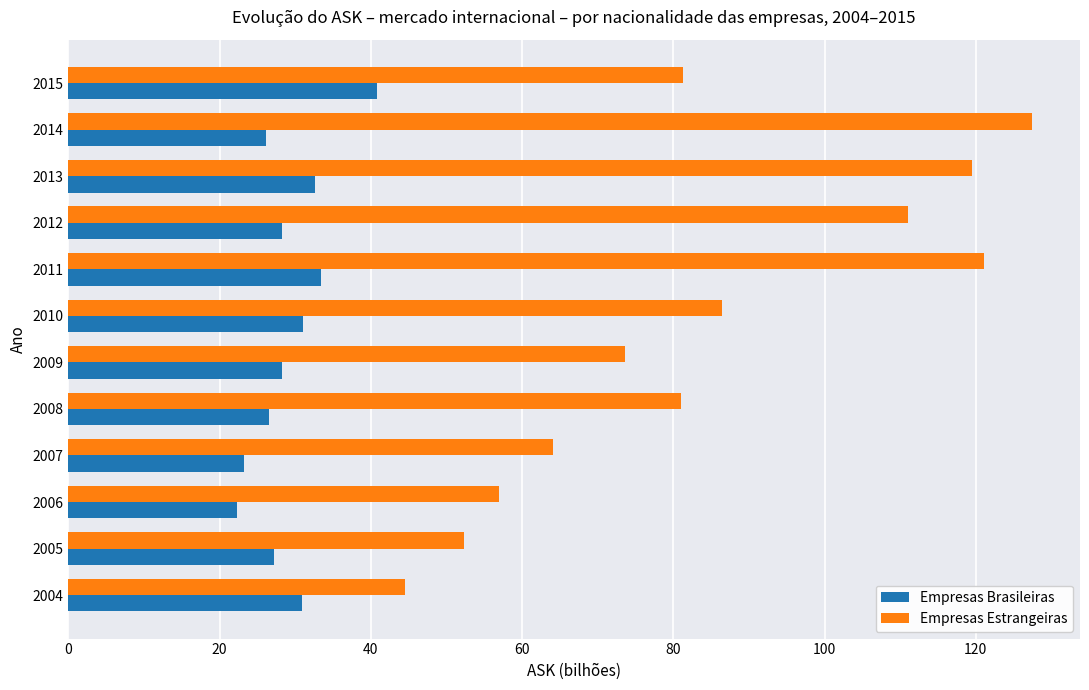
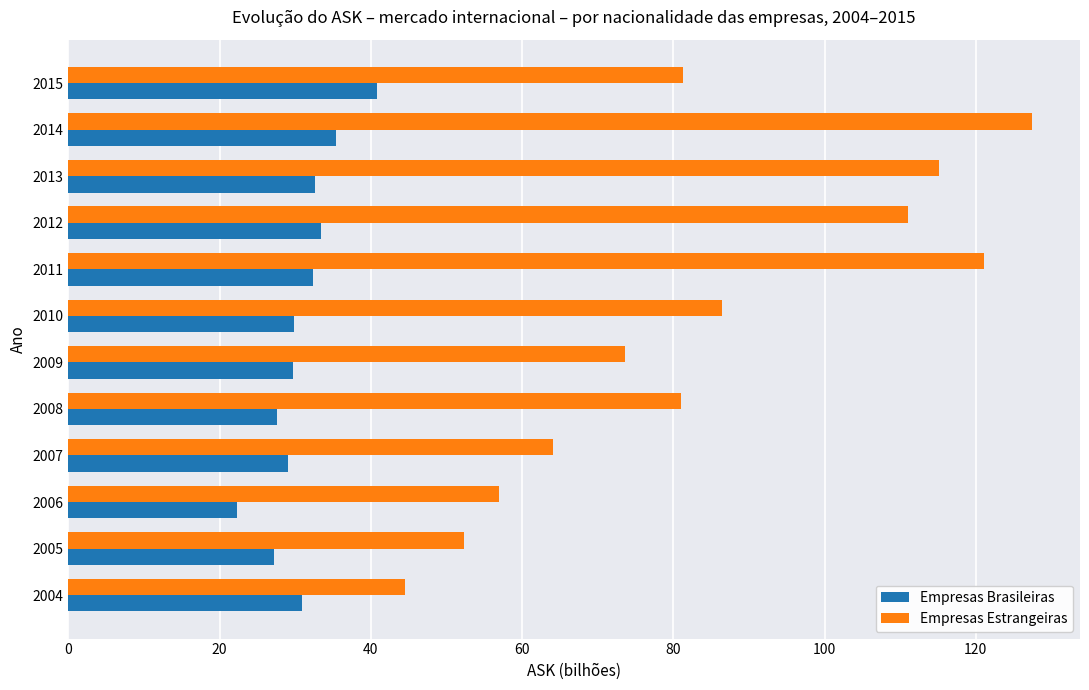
  {
    "Empresas Brasileiras": {
      "2015": 41,
-     "2014": 26,
+     "2014": 35,
      "2013": 33,
-     "2012": 28,
-     "2011": 33,
-     "2010": 31,
-     "2009": 28,
-     "2008": 26,
-     "2007": 23,
+     "2012": 33,
+     "2011": 32,
+     "2010": 30,
+     "2009": 30,
+     "2008": 28,
+     "2007": 29,
      "2006": 22,
      "2005": 27,
      "2004": 31
    },
    "Empresas Estrangeiras": {
      "2015": 81,
      "2014": 127,
-     "2013": 120,
+     "2013": 115,
      "2012": 111,
      "2011": 121,
      "2010": 86,
      "2009": 74,
      "2008": 81,
      "2007": 64,
      "2006": 57,
      "2005": 52,
      "2004": 45
    }
  }
